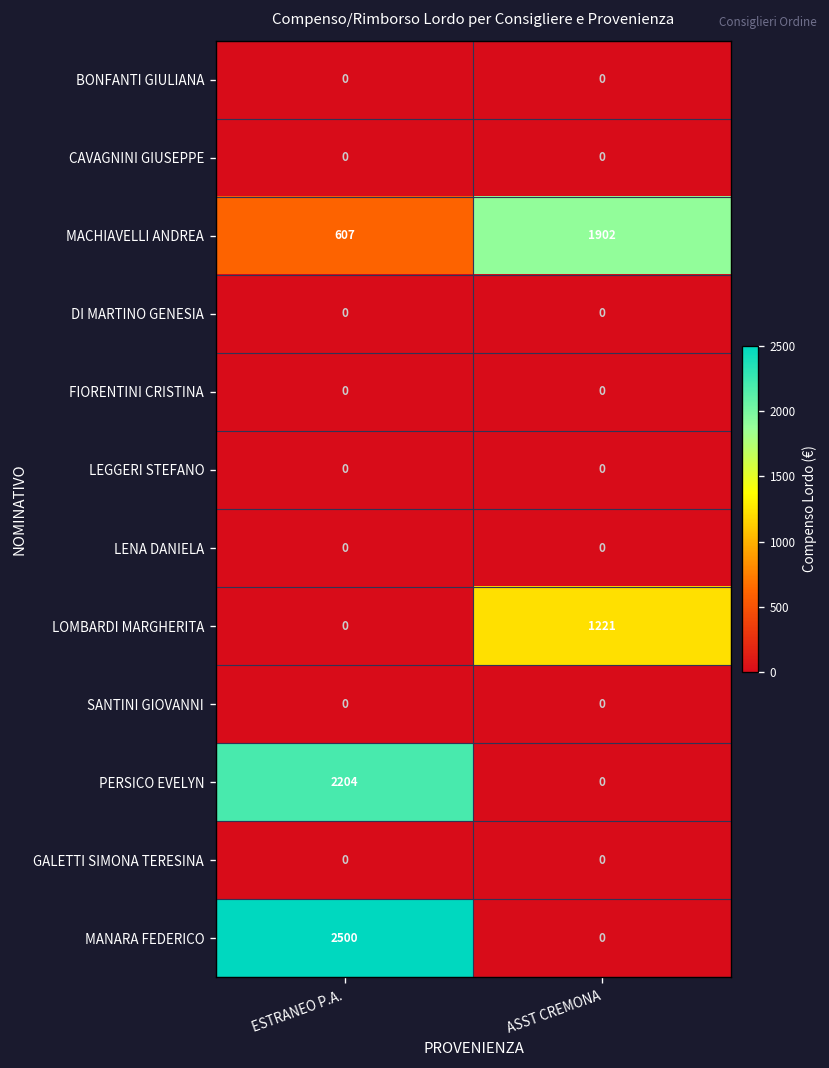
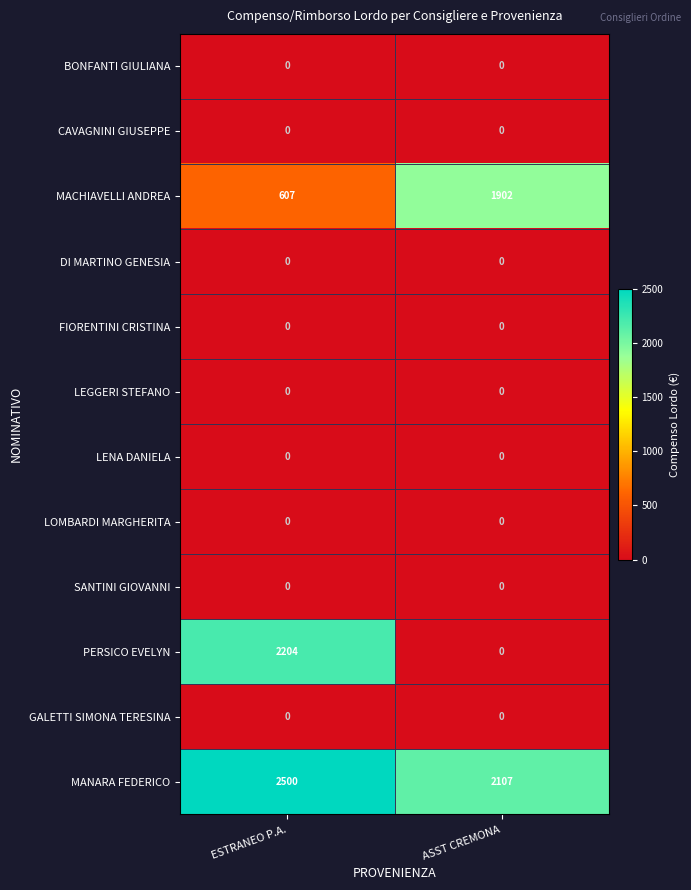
  {
    "BONFANTI GIULIANA": {
      "ESTRANEO P.A.": 0,
      "ASST CREMONA": 0
    },
    "CAVAGNINI GIUSEPPE": {
      "ESTRANEO P.A.": 0,
      "ASST CREMONA": 0
    },
    "MACHIAVELLI ANDREA": {
      "ESTRANEO P.A.": 607,
      "ASST CREMONA": 1902
    },
    "DI MARTINO GENESIA": {
      "ESTRANEO P.A.": 0,
      "ASST CREMONA": 0
    },
    "FIORENTINI CRISTINA": {
      "ESTRANEO P.A.": 0,
      "ASST CREMONA": 0
    },
    "LEGGERI STEFANO": {
      "ESTRANEO P.A.": 0,
      "ASST CREMONA": 0
    },
    "LENA DANIELA": {
      "ESTRANEO P.A.": 0,
      "ASST CREMONA": 0
    },
    "LOMBARDI MARGHERITA": {
      "ESTRANEO P.A.": 0,
-     "ASST CREMONA": 1221
+     "ASST CREMONA": 0
    },
    "SANTINI GIOVANNI": {
      "ESTRANEO P.A.": 0,
      "ASST CREMONA": 0
    },
    "PERSICO EVELYN": {
      "ESTRANEO P.A.": 2204,
      "ASST CREMONA": 0
    },
    "GALETTI SIMONA TERESINA": {
      "ESTRANEO P.A.": 0,
      "ASST CREMONA": 0
    },
    "MANARA FEDERICO": {
      "ESTRANEO P.A.": 2500,
-     "ASST CREMONA": 0
+     "ASST CREMONA": 2107
    }
  }
